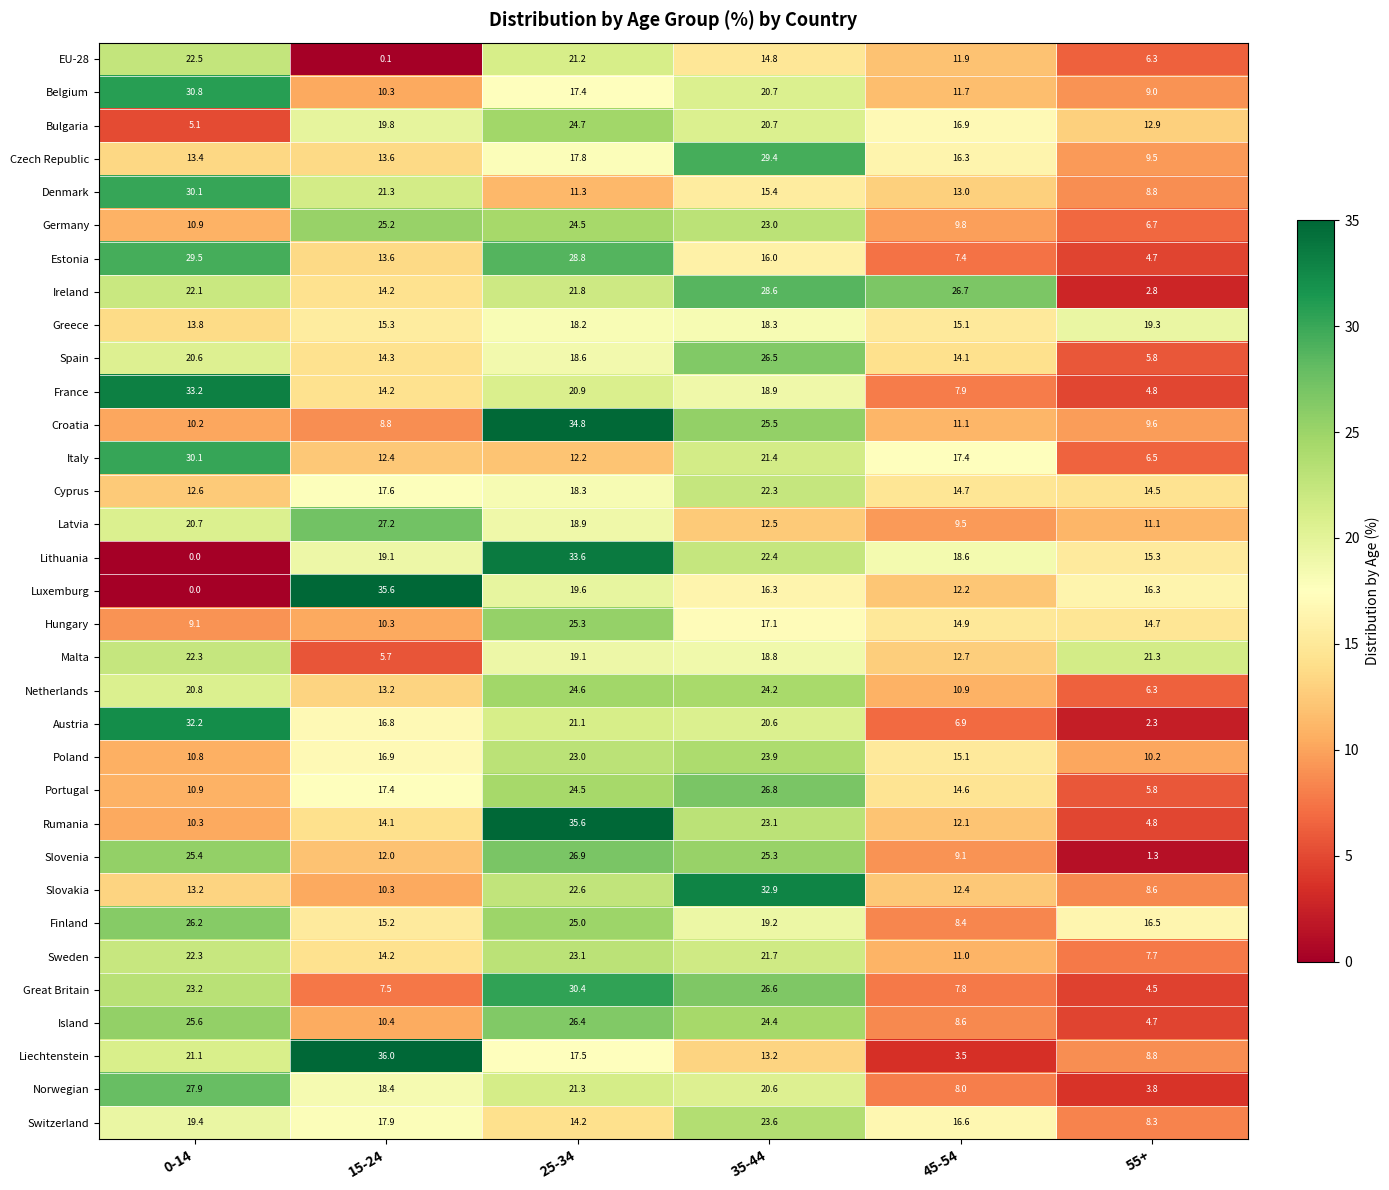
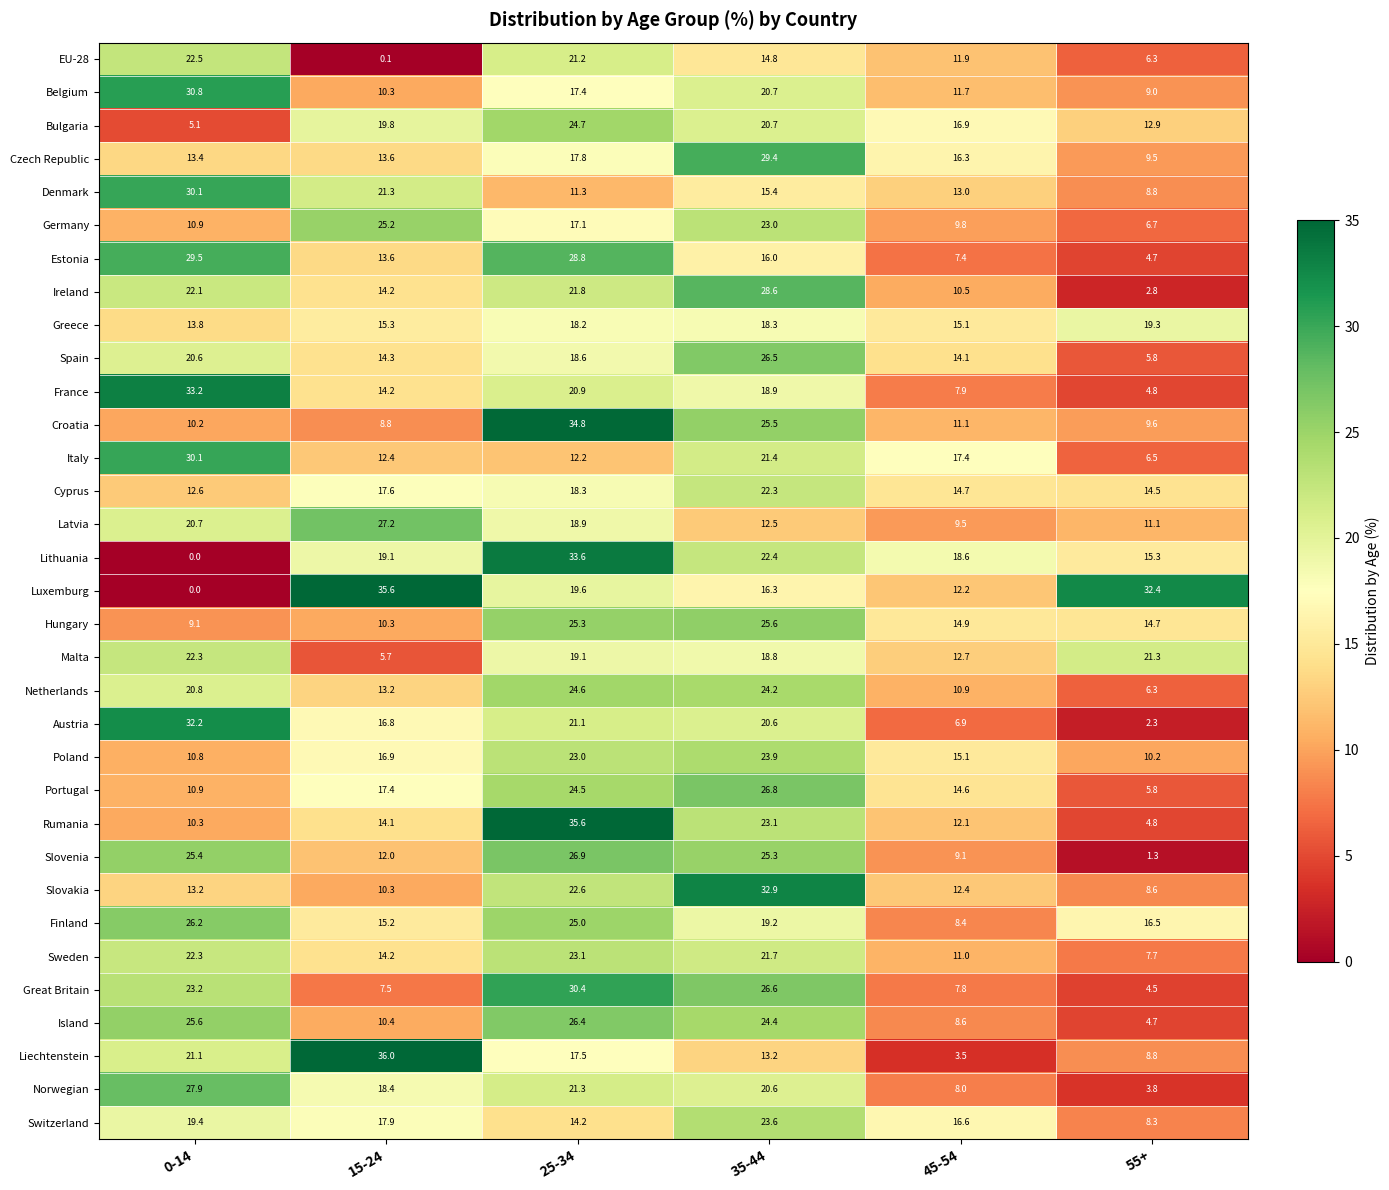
  {
    "EU-28": {
      "0-14": 22.5,
      "15-24": 0.1,
      "25-34": 21.2,
      "35-44": 14.8,
      "45-54": 11.9,
      "55+": 6.3
    },
    "Belgium": {
      "0-14": 30.8,
      "15-24": 10.3,
      "25-34": 17.4,
      "35-44": 20.7,
      "45-54": 11.7,
      "55+": 9.0
    },
    "Bulgaria": {
      "0-14": 5.1,
      "15-24": 19.8,
      "25-34": 24.7,
      "35-44": 20.7,
      "45-54": 16.9,
      "55+": 12.9
    },
    "Czech Republic": {
      "0-14": 13.4,
      "15-24": 13.6,
      "25-34": 17.8,
      "35-44": 29.4,
      "45-54": 16.3,
      "55+": 9.5
    },
    "Denmark": {
      "0-14": 30.1,
      "15-24": 21.3,
      "25-34": 11.3,
      "35-44": 15.4,
      "45-54": 13.0,
      "55+": 8.8
    },
    "Germany": {
      "0-14": 10.9,
      "15-24": 25.2,
-     "25-34": 24.5,
+     "25-34": 17.1,
      "35-44": 23.0,
      "45-54": 9.8,
      "55+": 6.7
    },
    "Estonia": {
      "0-14": 29.5,
      "15-24": 13.6,
      "25-34": 28.8,
      "35-44": 16.0,
      "45-54": 7.4,
      "55+": 4.7
    },
    "Ireland": {
      "0-14": 22.1,
      "15-24": 14.2,
      "25-34": 21.8,
      "35-44": 28.6,
-     "45-54": 26.7,
+     "45-54": 10.5,
      "55+": 2.8
    },
    "Greece": {
      "0-14": 13.8,
      "15-24": 15.3,
      "25-34": 18.2,
      "35-44": 18.3,
      "45-54": 15.1,
      "55+": 19.3
    },
    "Spain": {
      "0-14": 20.6,
      "15-24": 14.3,
      "25-34": 18.6,
      "35-44": 26.5,
      "45-54": 14.1,
      "55+": 5.8
    },
    "France": {
      "0-14": 33.2,
      "15-24": 14.2,
      "25-34": 20.9,
      "35-44": 18.9,
      "45-54": 7.9,
      "55+": 4.8
    },
    "Croatia": {
      "0-14": 10.2,
      "15-24": 8.8,
      "25-34": 34.8,
      "35-44": 25.5,
      "45-54": 11.1,
      "55+": 9.6
    },
    "Italy": {
      "0-14": 30.1,
      "15-24": 12.4,
      "25-34": 12.2,
      "35-44": 21.4,
      "45-54": 17.4,
      "55+": 6.5
    },
    "Cyprus": {
      "0-14": 12.6,
      "15-24": 17.6,
      "25-34": 18.3,
      "35-44": 22.3,
      "45-54": 14.7,
      "55+": 14.5
    },
    "Latvia": {
      "0-14": 20.7,
      "15-24": 27.2,
      "25-34": 18.9,
      "35-44": 12.5,
      "45-54": 9.5,
      "55+": 11.1
    },
    "Lithuania": {
      "0-14": 0.0,
      "15-24": 19.1,
      "25-34": 33.6,
      "35-44": 22.4,
      "45-54": 18.6,
      "55+": 15.3
    },
    "Luxemburg": {
      "0-14": 0.0,
      "15-24": 35.6,
      "25-34": 19.6,
      "35-44": 16.3,
      "45-54": 12.2,
-     "55+": 16.3
+     "55+": 32.4
    },
    "Hungary": {
      "0-14": 9.1,
      "15-24": 10.3,
      "25-34": 25.3,
-     "35-44": 17.1,
+     "35-44": 25.6,
      "45-54": 14.9,
      "55+": 14.7
    },
    "Malta": {
      "0-14": 22.3,
      "15-24": 5.7,
      "25-34": 19.1,
      "35-44": 18.8,
      "45-54": 12.7,
      "55+": 21.3
    },
    "Netherlands": {
      "0-14": 20.8,
      "15-24": 13.2,
      "25-34": 24.6,
      "35-44": 24.2,
      "45-54": 10.9,
      "55+": 6.3
    },
    "Austria": {
      "0-14": 32.2,
      "15-24": 16.8,
      "25-34": 21.1,
      "35-44": 20.6,
      "45-54": 6.9,
      "55+": 2.3
    },
    "Poland": {
      "0-14": 10.8,
      "15-24": 16.9,
      "25-34": 23.0,
      "35-44": 23.9,
      "45-54": 15.1,
      "55+": 10.2
    },
    "Portugal": {
      "0-14": 10.9,
      "15-24": 17.4,
      "25-34": 24.5,
      "35-44": 26.8,
      "45-54": 14.6,
      "55+": 5.8
    },
    "Rumania": {
      "0-14": 10.3,
      "15-24": 14.1,
      "25-34": 35.6,
      "35-44": 23.1,
      "45-54": 12.1,
      "55+": 4.8
    },
    "Slovenia": {
      "0-14": 25.4,
      "15-24": 12.0,
      "25-34": 26.9,
      "35-44": 25.3,
      "45-54": 9.1,
      "55+": 1.3
    },
    "Slovakia": {
      "0-14": 13.2,
      "15-24": 10.3,
      "25-34": 22.6,
      "35-44": 32.9,
      "45-54": 12.4,
      "55+": 8.6
    },
    "Finland": {
      "0-14": 26.2,
      "15-24": 15.2,
      "25-34": 25.0,
      "35-44": 19.2,
      "45-54": 8.4,
      "55+": 16.5
    },
    "Sweden": {
      "0-14": 22.3,
      "15-24": 14.2,
      "25-34": 23.1,
      "35-44": 21.7,
      "45-54": 11.0,
      "55+": 7.7
    },
    "Great Britain": {
      "0-14": 23.2,
      "15-24": 7.5,
      "25-34": 30.4,
      "35-44": 26.6,
      "45-54": 7.8,
      "55+": 4.5
    },
    "Island": {
      "0-14": 25.6,
      "15-24": 10.4,
      "25-34": 26.4,
      "35-44": 24.4,
      "45-54": 8.6,
      "55+": 4.7
    },
    "Liechtenstein": {
      "0-14": 21.1,
      "15-24": 36.0,
      "25-34": 17.5,
      "35-44": 13.2,
      "45-54": 3.5,
      "55+": 8.8
    },
    "Norwegian": {
      "0-14": 27.9,
      "15-24": 18.4,
      "25-34": 21.3,
      "35-44": 20.6,
      "45-54": 8.0,
      "55+": 3.8
    },
    "Switzerland": {
      "0-14": 19.4,
      "15-24": 17.9,
      "25-34": 14.2,
      "35-44": 23.6,
      "45-54": 16.6,
      "55+": 8.3
    }
  }
